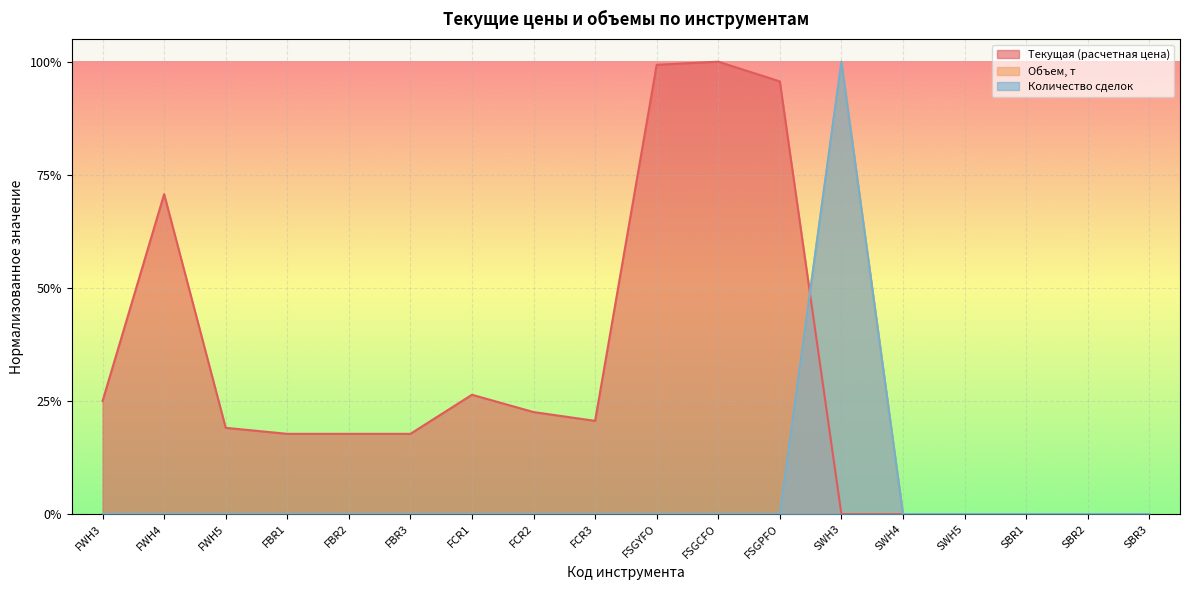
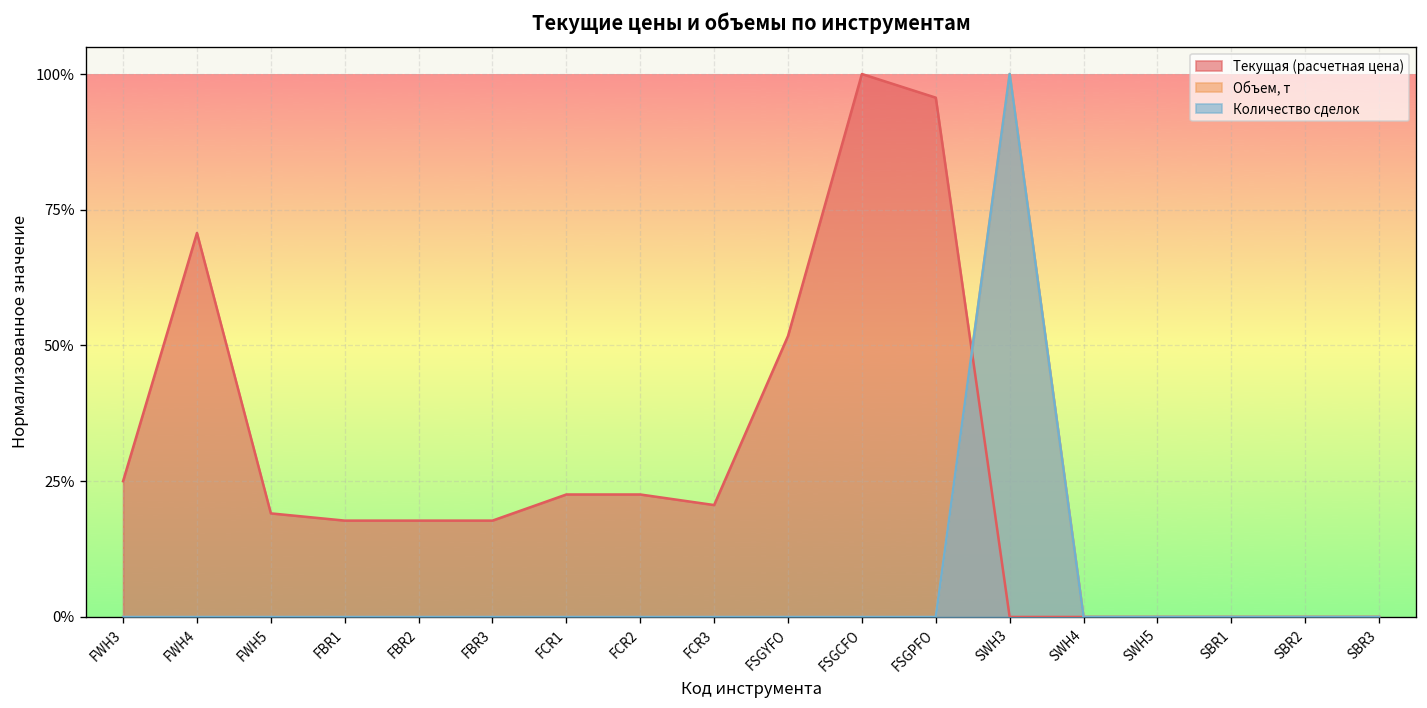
  {
    "Текущая (расчетная цена)": {
      "FWH3": "25%",
      "FWH4": "71%",
      "FWH5": "19%",
      "FBR1": "18%",
      "FBR2": "18%",
      "FBR3": "18%",
-     "FCR1": "26%",
+     "FCR1": "23%",
      "FCR2": "23%",
      "FCR3": "21%",
-     "FSGYFO": "99%",
+     "FSGYFO": "52%",
      "FSGCFO": "100%",
      "FSGPFO": "96%",
      "SWH3": "0%"
    },
    "Количество сделок": {
      "FWH3": "0%",
      "FWH4": "0%",
      "FWH5": "0%",
      "FBR1": "0%",
      "FBR2": "0%",
      "FBR3": "0%",
      "FCR1": "0%",
      "FCR2": "0%",
      "FCR3": "0%",
      "FSGYFO": "0%",
      "FSGCFO": "0%",
      "FSGPFO": "0%",
      "SWH3": "100%"
    }
  }
